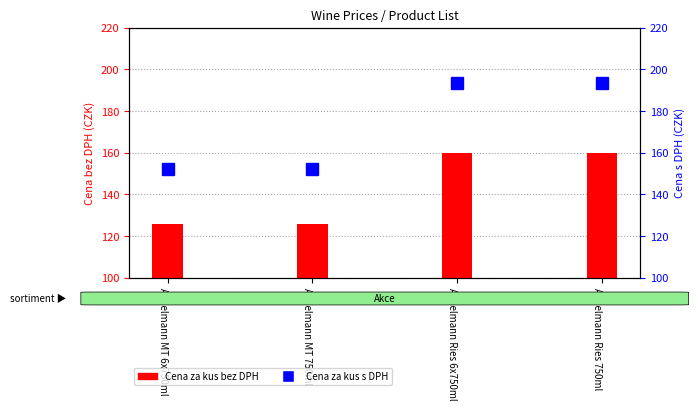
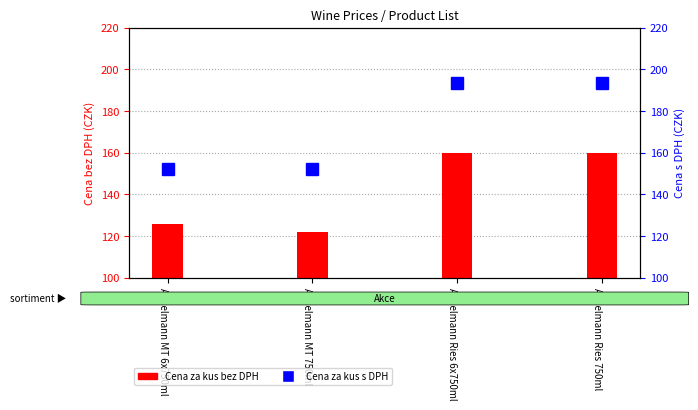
  {
    "Cena za kus bez DPH": {
      "Anselmann MT 6x750ml": 126,
-     "Anselmann MT 750ml": 126,
+     "Anselmann MT 750ml": 122,
      "Anselmann Ries 6x750ml": 160,
      "Anselmann Ries 750ml": 160
    }
  }
